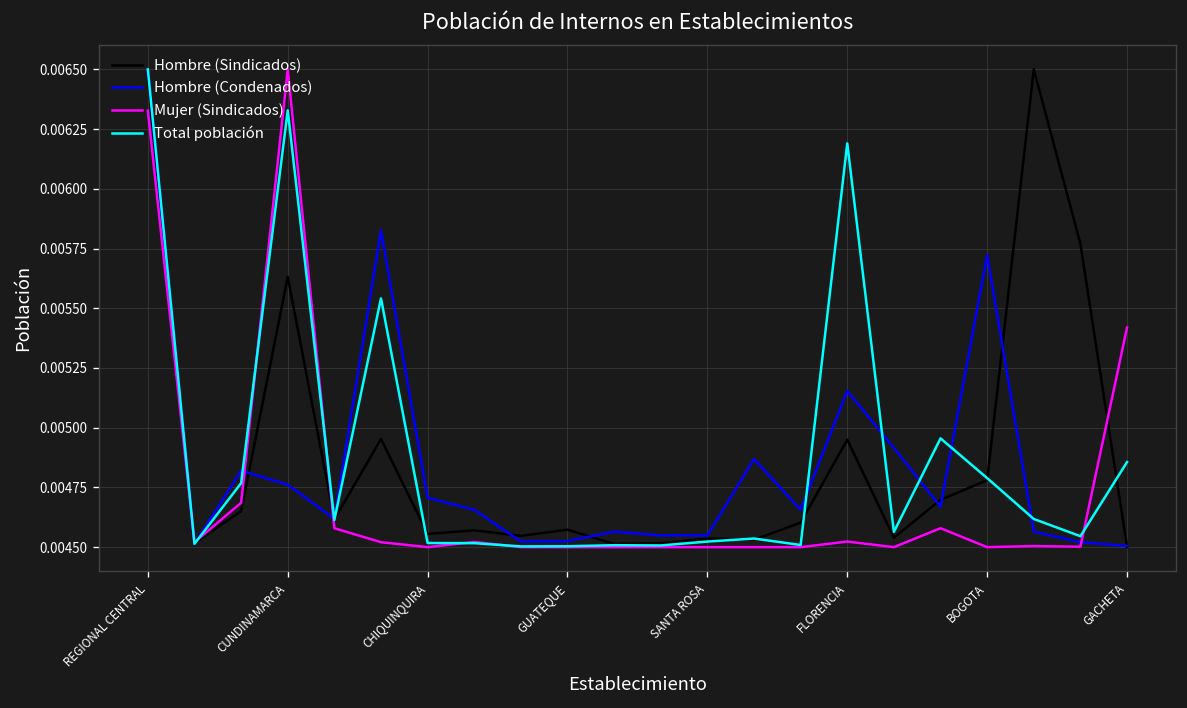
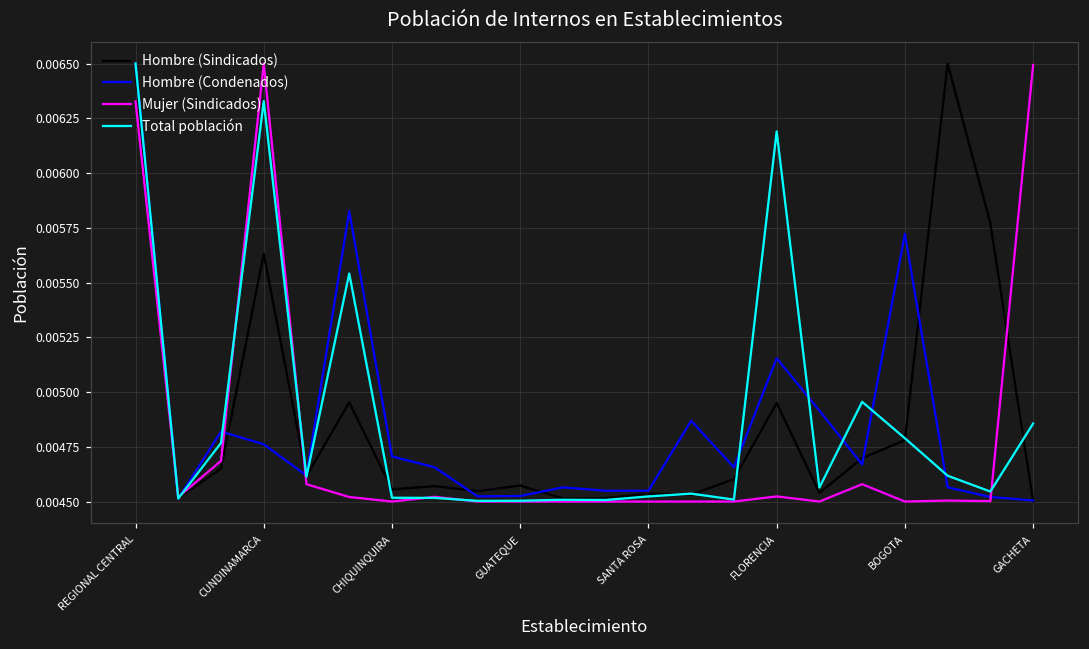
  {
    "Hombre (Sindicados)": {
      "REGIONAL CENTRAL": 0.00647,
      "CUNDINAMARCA": 0.00563,
      "CHIQUINQUIRA": 0.00456,
      "GUATEQUE": 0.00457,
      "FLORENCIA": 0.00495
    },
    "Hombre (Condenados)": {
      "CUNDINAMARCA": 0.00476,
      "CHIQUINQUIRA": 0.00471,
      "GUATEQUE": 0.00453,
      "SANTA ROSA": 0.00455,
      "FLORENCIA": 0.00515,
      "BOGOTA": 0.00572
    },
    "Mujer (Sindicados)": {
      "REGIONAL CENTRAL": 0.00633,
      "CUNDINAMARCA": 0.00650,
      "CHIQUINQUIRA": 0.00450,
      "SANTA ROSA": 0.00450,
      "FLORENCIA": 0.00452,
      "BOGOTA": 0.00450,
-     "GACHETA": 0.00542
+     "GACHETA": 0.00649
    },
    "Total población": {
      "CUNDINAMARCA": 0.00633,
      "CHIQUINQUIRA": 0.00452,
      "FLORENCIA": 0.00619,
      "GACHETA": 0.00486
    }
  }
